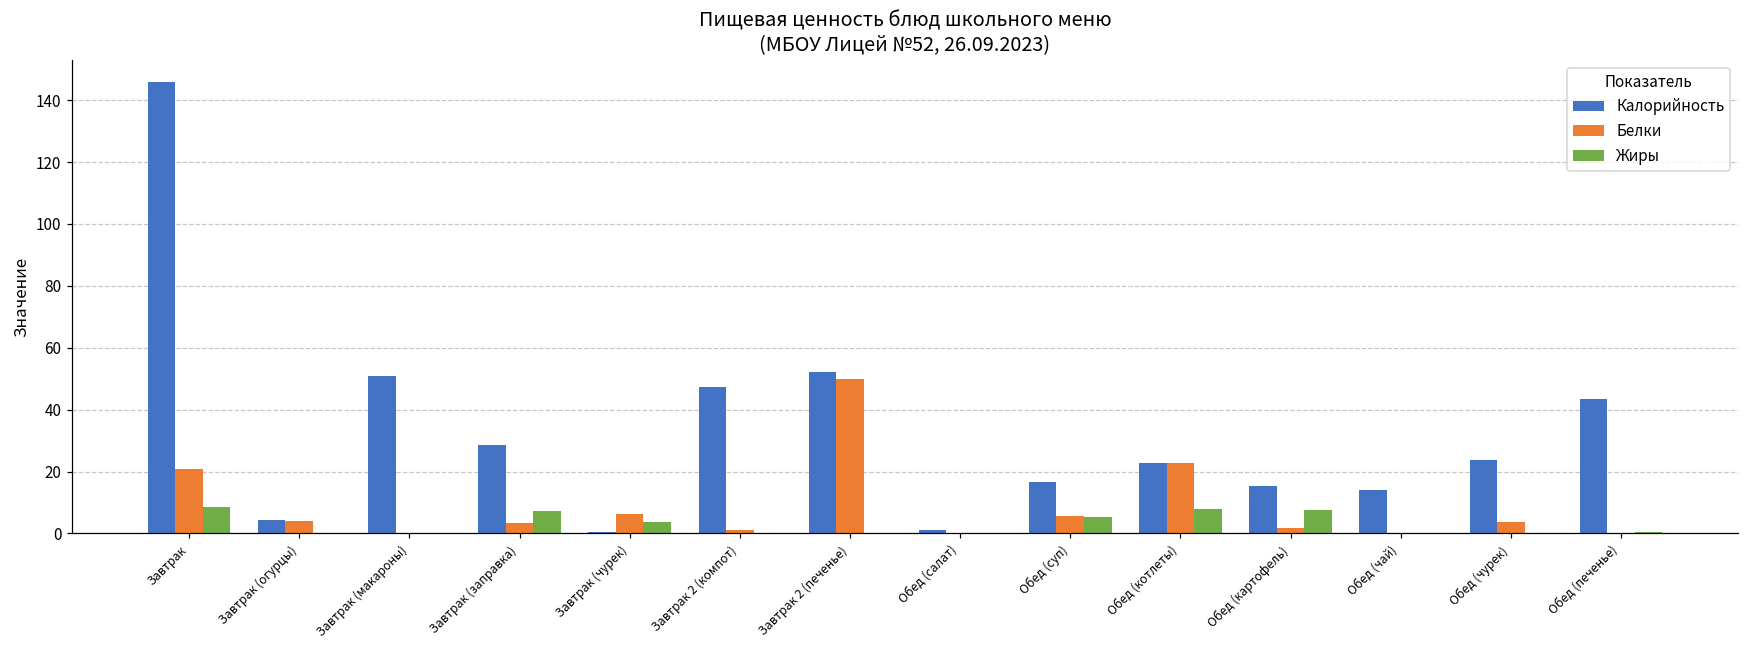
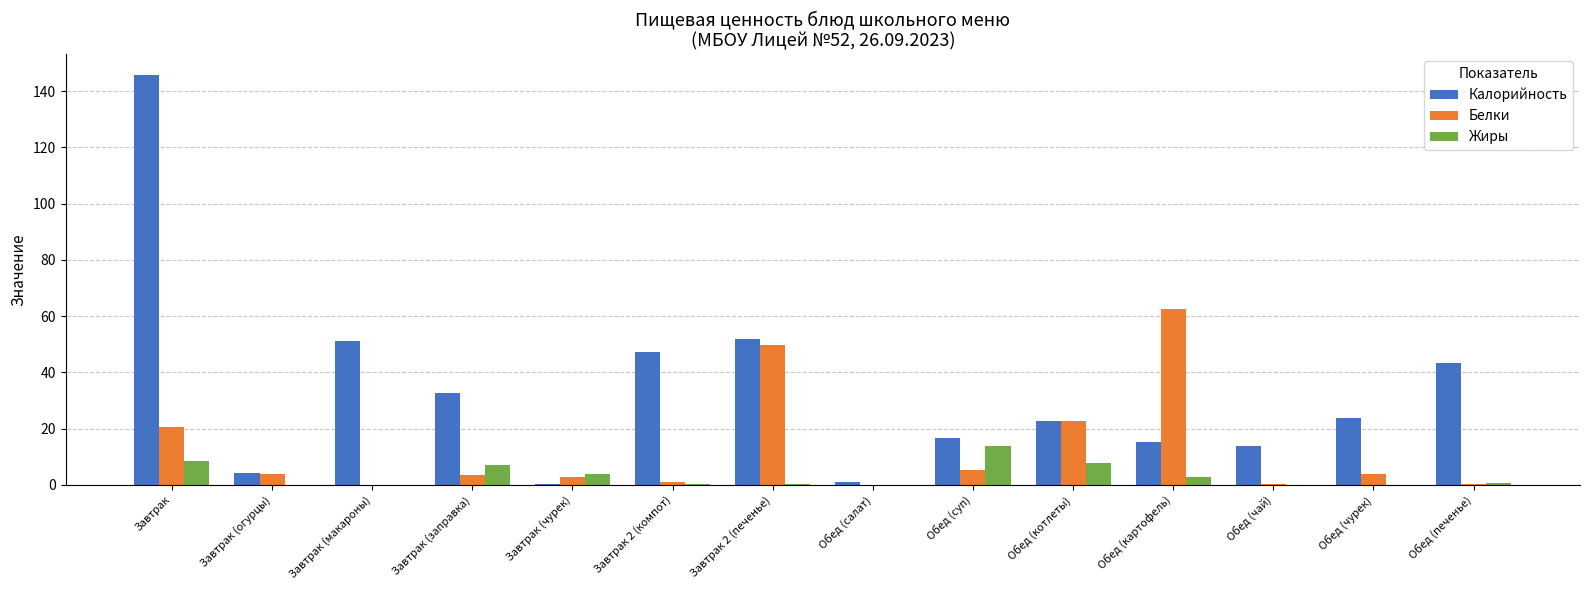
  {
    "Калорийность": {
      "Завтрак": 146,
      "Завтрак (огурцы)": 4,
      "Завтрак (макароны)": 51,
-     "Завтрак (заправка)": 29,
+     "Завтрак (заправка)": 33,
      "Завтрак 2 (компот)": 47,
      "Завтрак 2 (печенье)": 52,
      "Обед (салат)": 1,
      "Обед (суп)": 17,
      "Обед (котлеты)": 23,
      "Обед (картофель)": 15,
      "Обед (чай)": 14,
      "Обед (чурек)": 24,
      "Обед (печенье)": 44
    },
    "Белки": {
      "Завтрак": 21,
      "Завтрак (огурцы)": 4,
      "Завтрак (макароны)": 0,
      "Завтрак (заправка)": 4,
-     "Завтрак (чурек)": 6,
+     "Завтрак (чурек)": 3,
      "Завтрак 2 (компот)": 1,
      "Завтрак 2 (печенье)": 50,
      "Обед (суп)": 5,
      "Обед (котлеты)": 23,
-     "Обед (картофель)": 2,
+     "Обед (картофель)": 63,
      "Обед (чурек)": 4
    },
    "Жиры": {
      "Завтрак": 9,
      "Завтрак (макароны)": 0,
      "Завтрак (заправка)": 7,
      "Завтрак (чурек)": 4,
-     "Обед (суп)": 5,
+     "Обед (суп)": 14,
      "Обед (котлеты)": 8,
-     "Обед (картофель)": 8,
+     "Обед (картофель)": 3,
      "Обед (чай)": 0,
      "Обед (чурек)": 0
    }
  }
